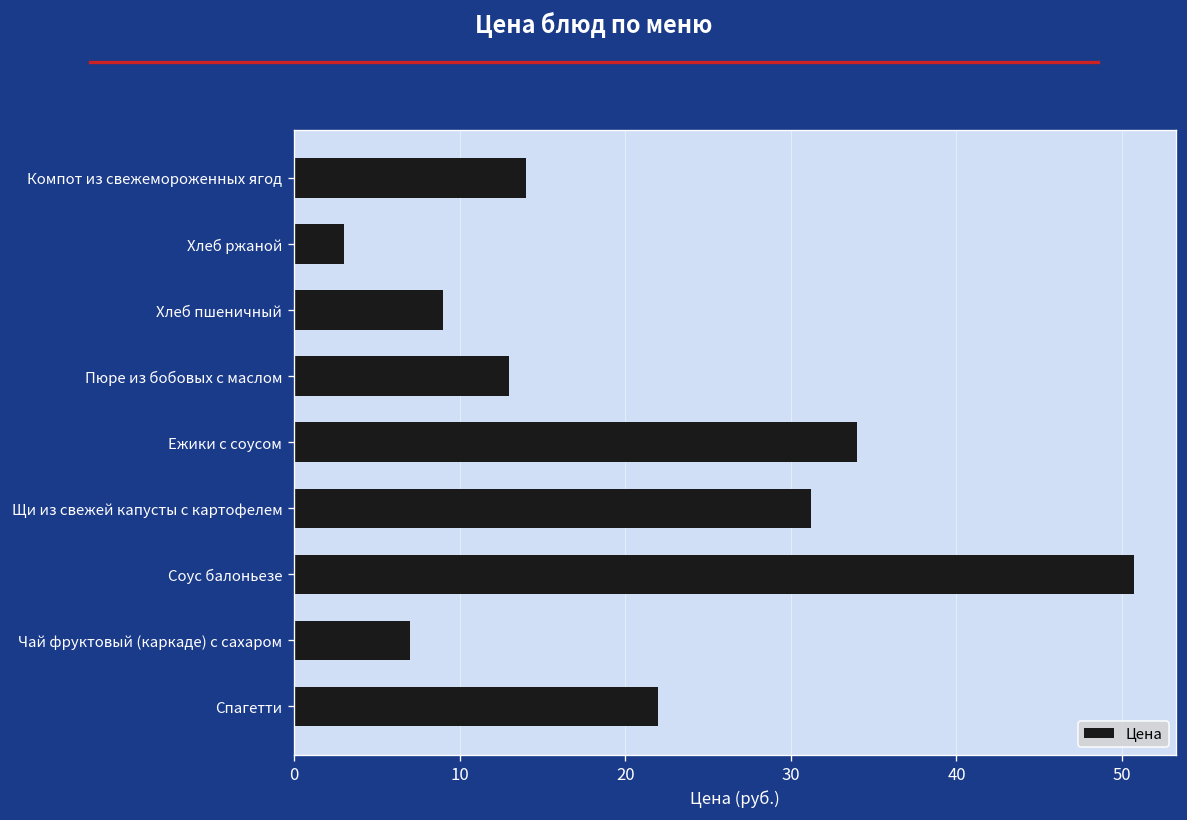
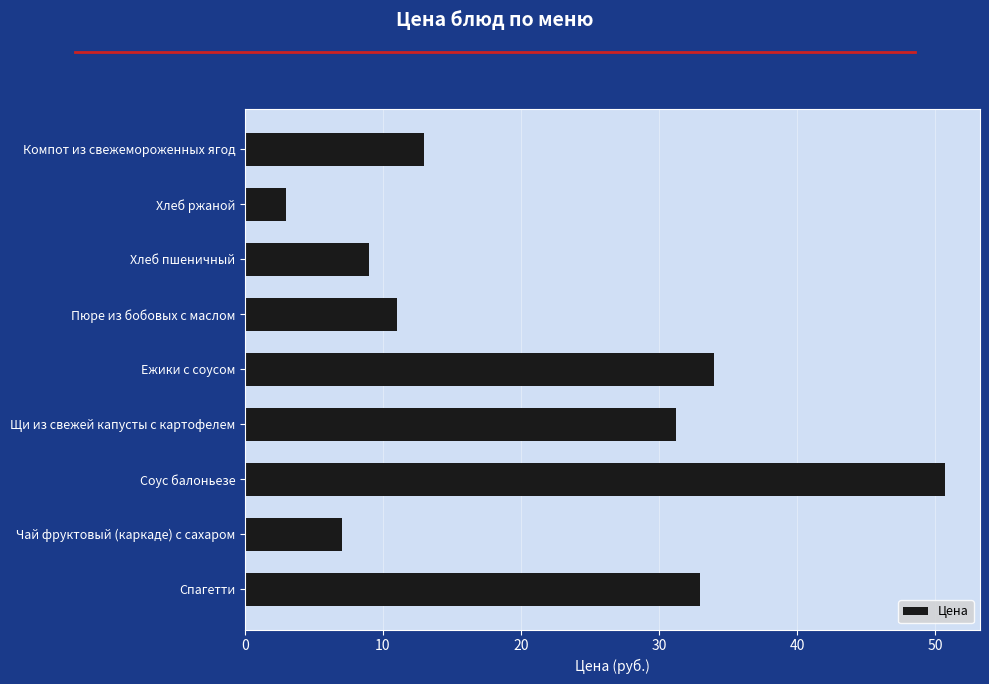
  {
-   "Компот из свежемороженных ягод": 14,
+   "Компот из свежемороженных ягод": 13,
    "Хлеб ржаной": 3,
    "Хлеб пшеничный": 9,
-   "Пюре из бобовых с маслом": 13,
+   "Пюре из бобовых с маслом": 11,
    "Ежики с соусом": 34,
    "Щи из свежей капусты с картофелем": 31.2,
    "Соус балоньезе": 50.7,
    "Чай фруктовый (каркаде) с сахаром": 7,
-   "Спагетти": 22
+   "Спагетти": 33
  }
